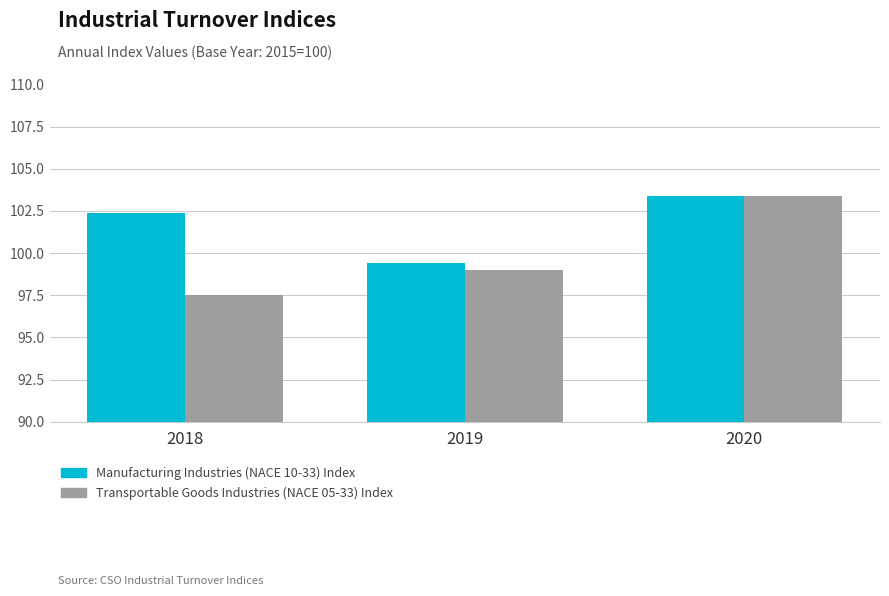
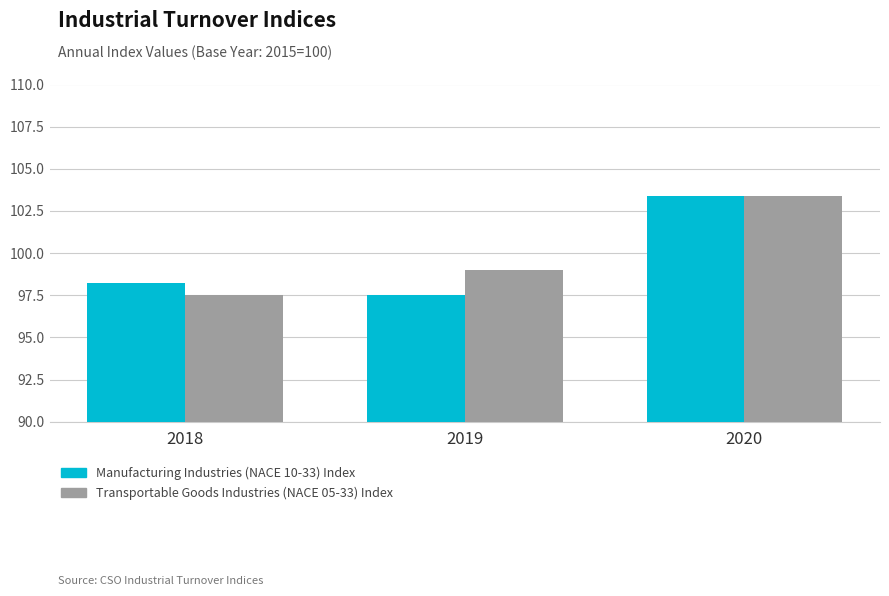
  {
    "Manufacturing Industries (NACE 10-33) Index": {
-     "2018": 102.4,
-     "2019": 99.4,
+     "2018": 98.2,
+     "2019": 97.5,
      "2020": 103.4
    },
    "Transportable Goods Industries (NACE 05-33) Index": {
      "2018": 97.5,
      "2019": 99.0,
      "2020": 103.4
    }
  }
